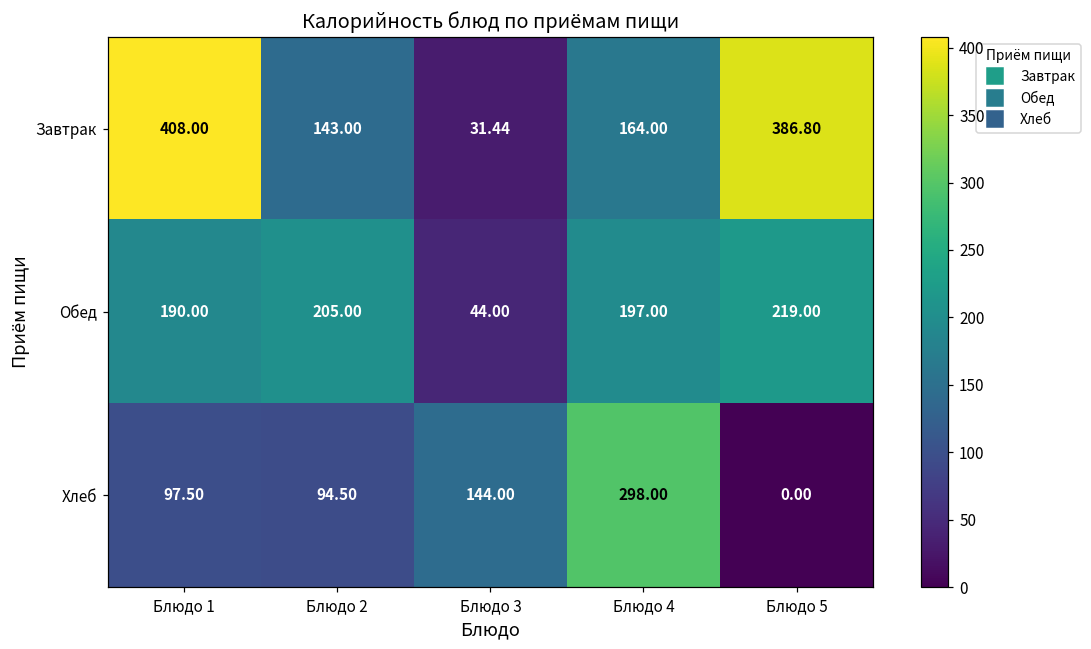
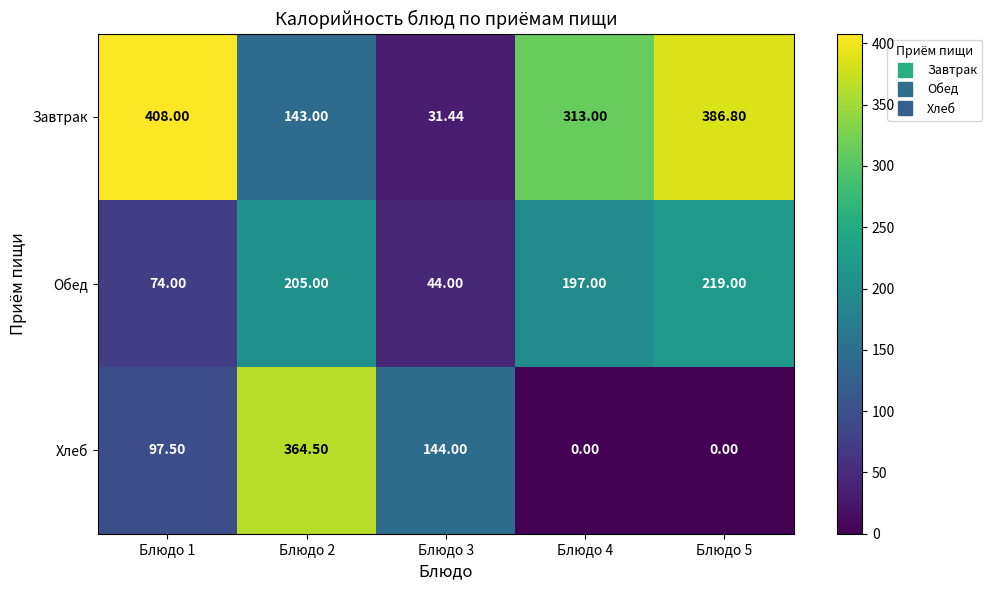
  {
    "Завтрак": {
      "Блюдо 1": 408.00,
      "Блюдо 2": 143.00,
      "Блюдо 3": 31.44,
-     "Блюдо 4": 164.00,
+     "Блюдо 4": 313.00,
      "Блюдо 5": 386.80
    },
    "Обед": {
-     "Блюдо 1": 190.00,
+     "Блюдо 1": 74.00,
      "Блюдо 2": 205.00,
      "Блюдо 3": 44.00,
      "Блюдо 4": 197.00,
      "Блюдо 5": 219.00
    },
    "Хлеб": {
      "Блюдо 1": 97.50,
-     "Блюдо 2": 94.50,
+     "Блюдо 2": 364.50,
      "Блюдо 3": 144.00,
-     "Блюдо 4": 298.00,
+     "Блюдо 4": 0.00,
      "Блюдо 5": 0.00
    }
  }
